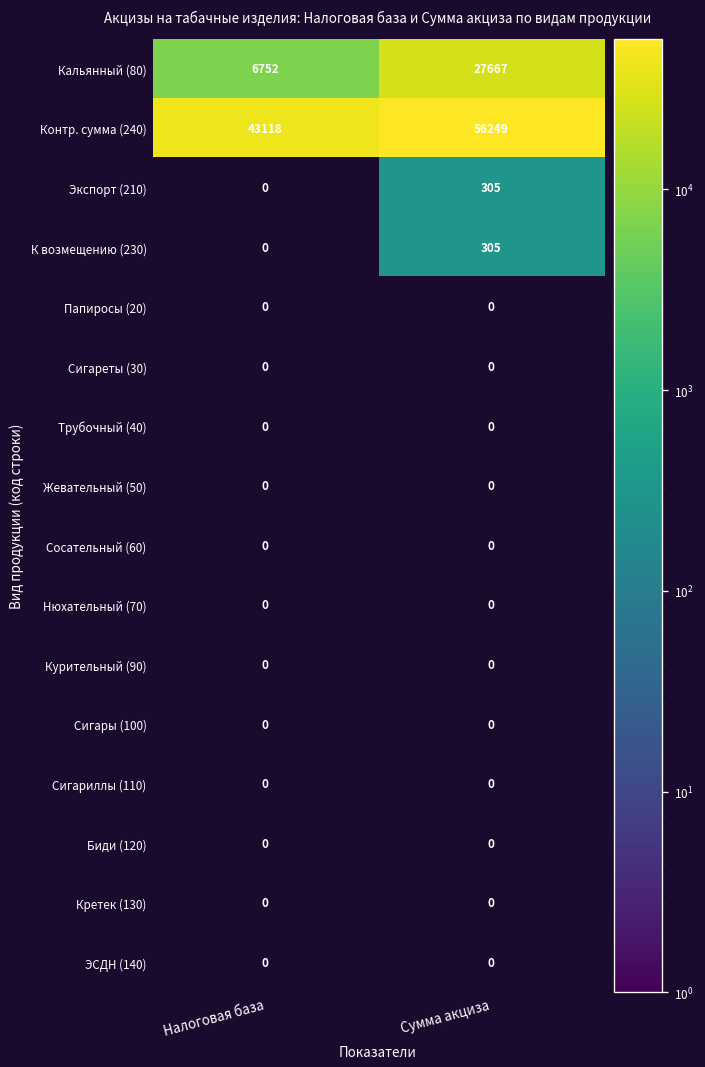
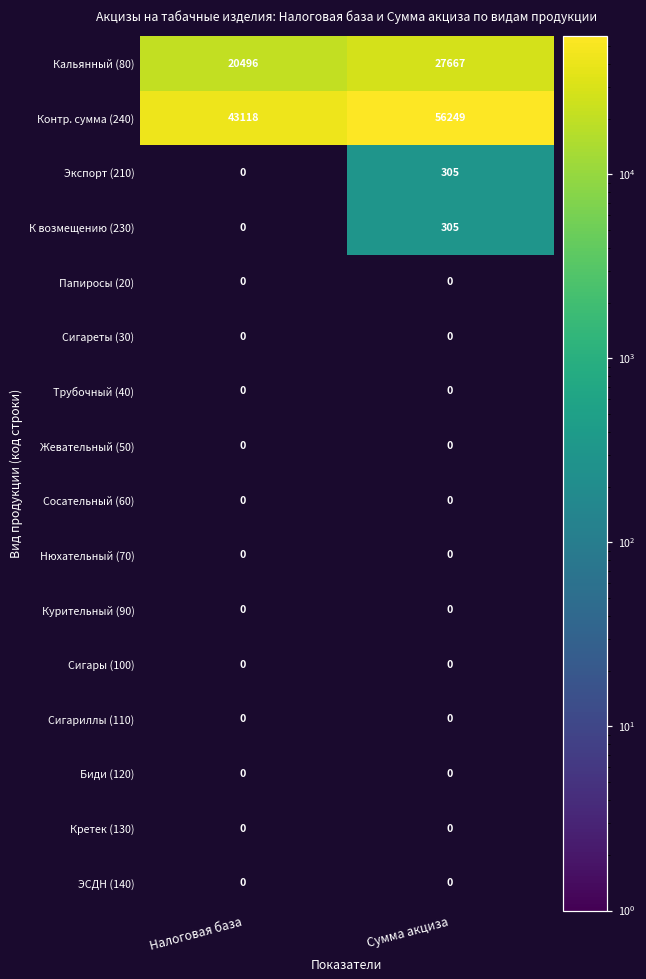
  {
    "Кальянный (80)": {
-     "Налоговая база": 6752,
+     "Налоговая база": 20496,
      "Сумма акциза": 27667
    },
    "Контр. сумма (240)": {
      "Налоговая база": 43118,
      "Сумма акциза": 56249
    },
    "Экспорт (210)": {
      "Сумма акциза": 305
    },
    "К возмещению (230)": {
      "Сумма акциза": 305
    }
  }
